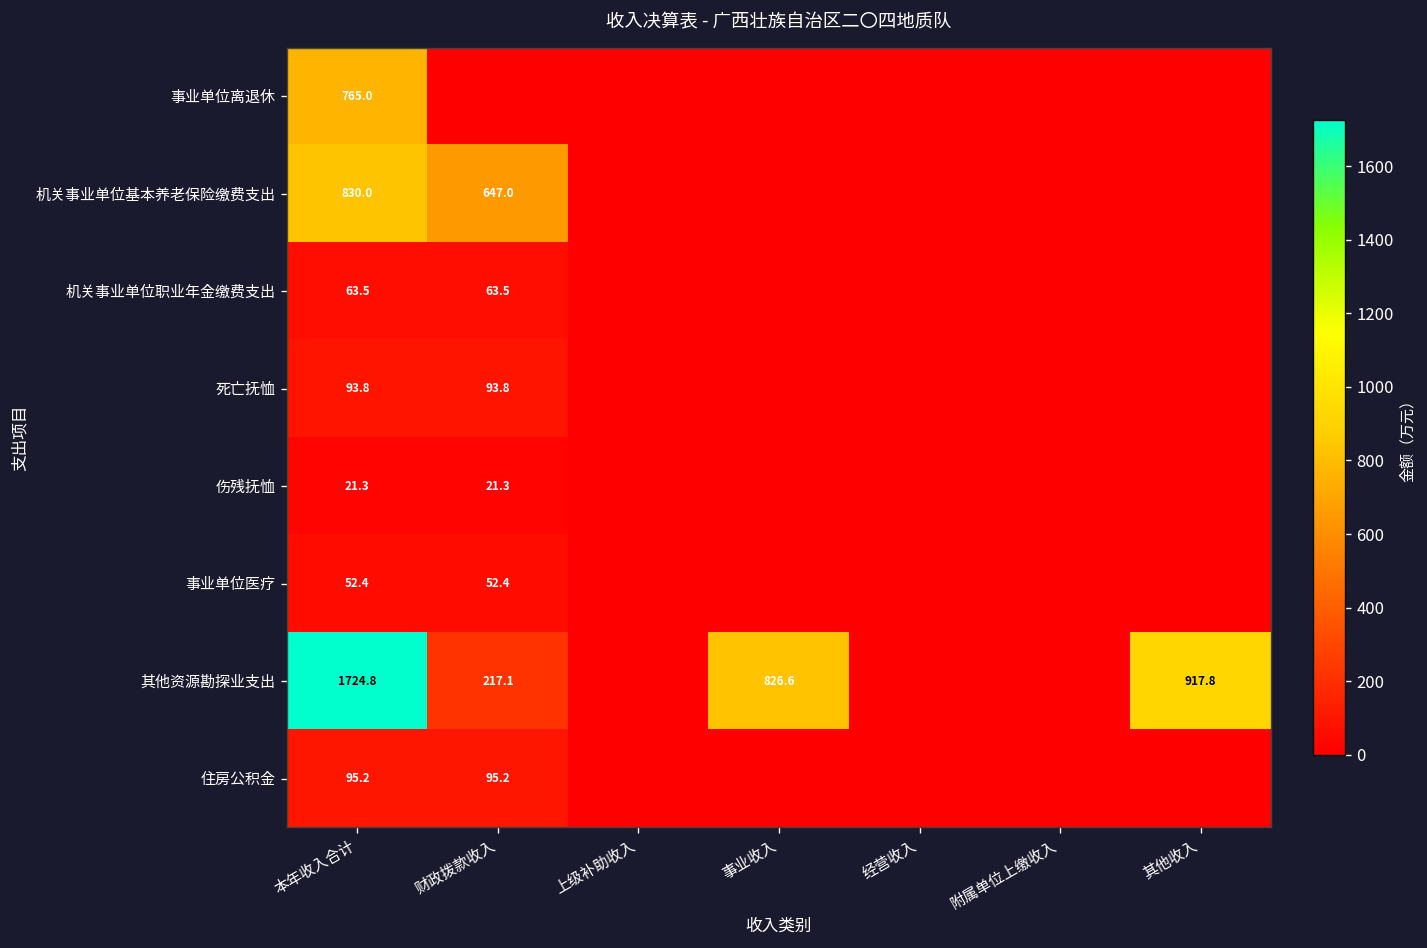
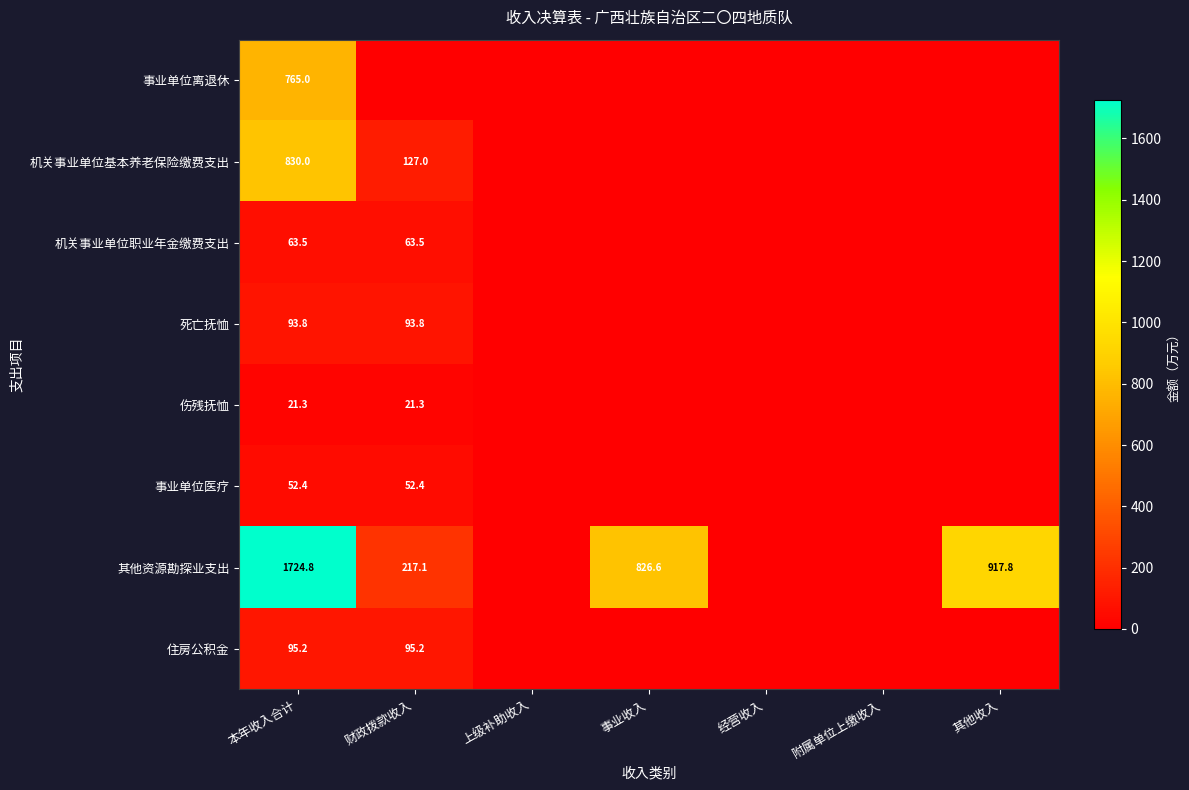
  {
    "事业单位离退休": {
      "本年收入合计": 765.0
    },
    "机关事业单位基本养老保险缴费支出": {
      "本年收入合计": 830.0,
-     "财政拨款收入": 647.0
+     "财政拨款收入": 127.0
    },
    "机关事业单位职业年金缴费支出": {
      "本年收入合计": 63.5,
      "财政拨款收入": 63.5
    },
    "死亡抚恤": {
      "本年收入合计": 93.8,
      "财政拨款收入": 93.8
    },
    "伤残抚恤": {
      "本年收入合计": 21.3,
      "财政拨款收入": 21.3
    },
    "事业单位医疗": {
      "本年收入合计": 52.4,
      "财政拨款收入": 52.4
    },
    "其他资源勘探业支出": {
      "本年收入合计": 1724.8,
      "财政拨款收入": 217.1,
      "事业收入": 826.6,
      "其他收入": 917.8
    },
    "住房公积金": {
      "本年收入合计": 95.2,
      "财政拨款收入": 95.2
    }
  }
